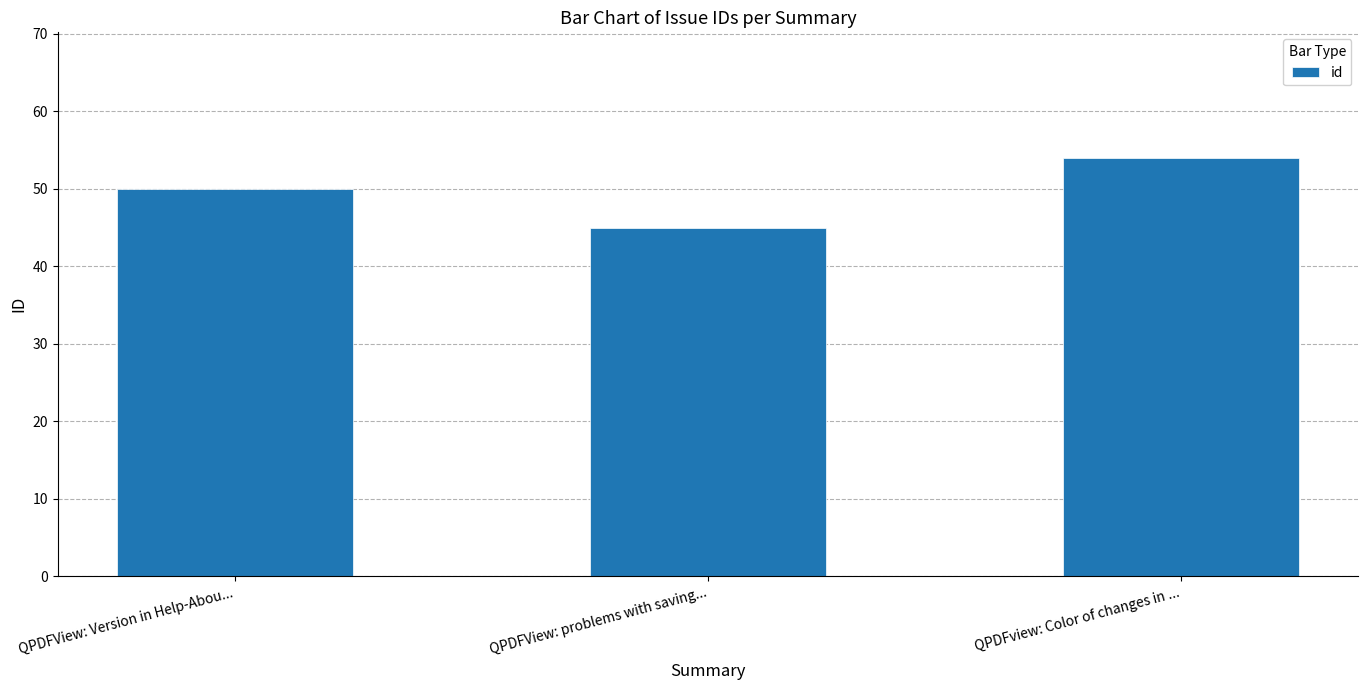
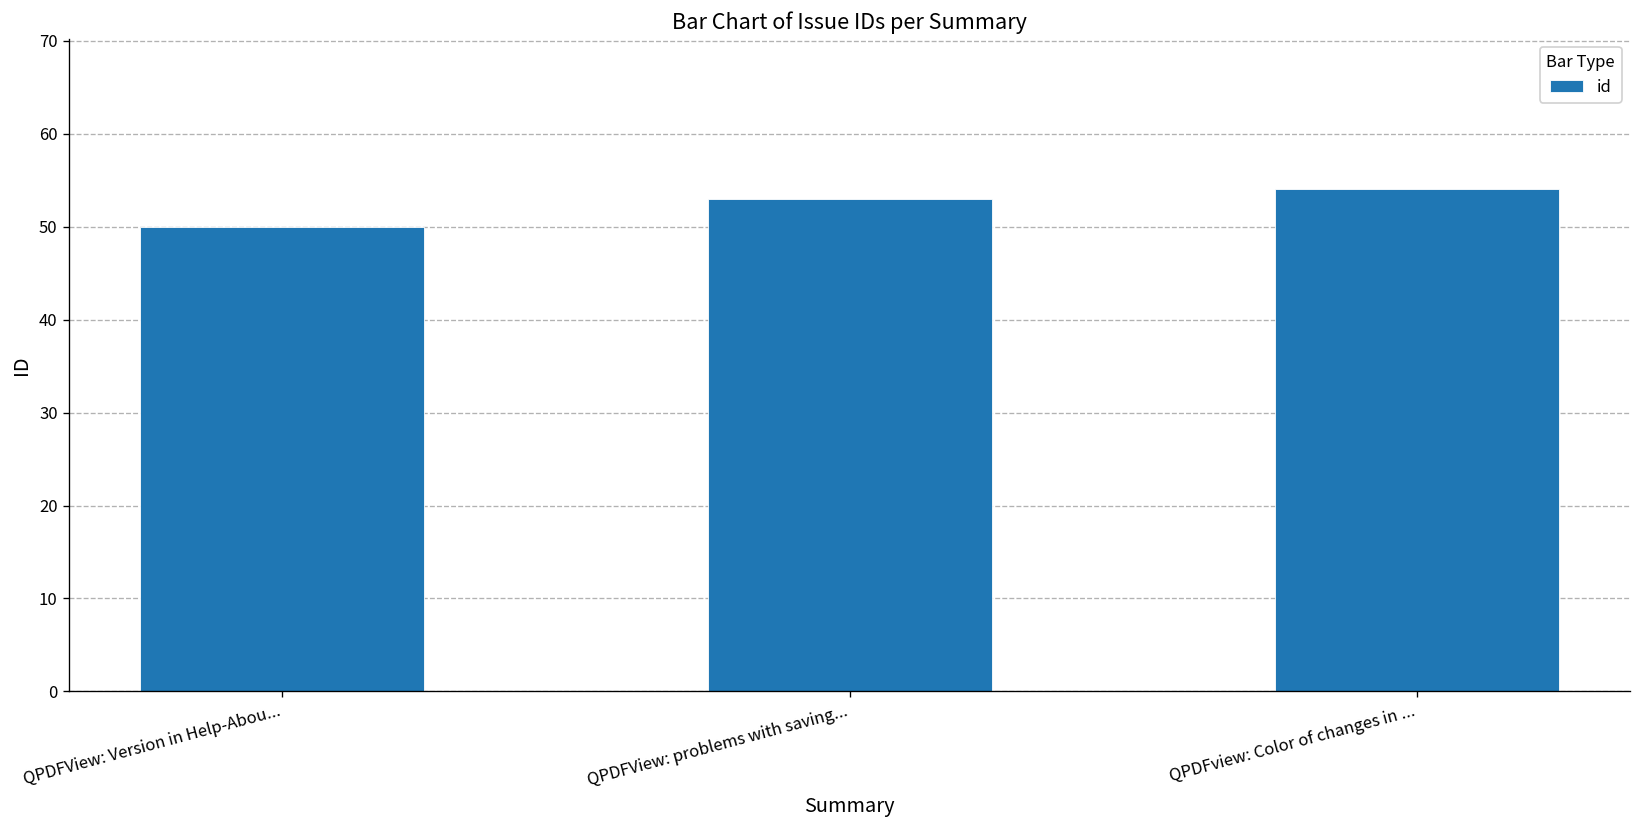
  {
    "QPDFView: Version in Help-Abou...": 50,
-   "QPDFView: problems with saving...": 45,
+   "QPDFView: problems with saving...": 53,
    "QPDFview: Color of changes in ...": 54
  }
